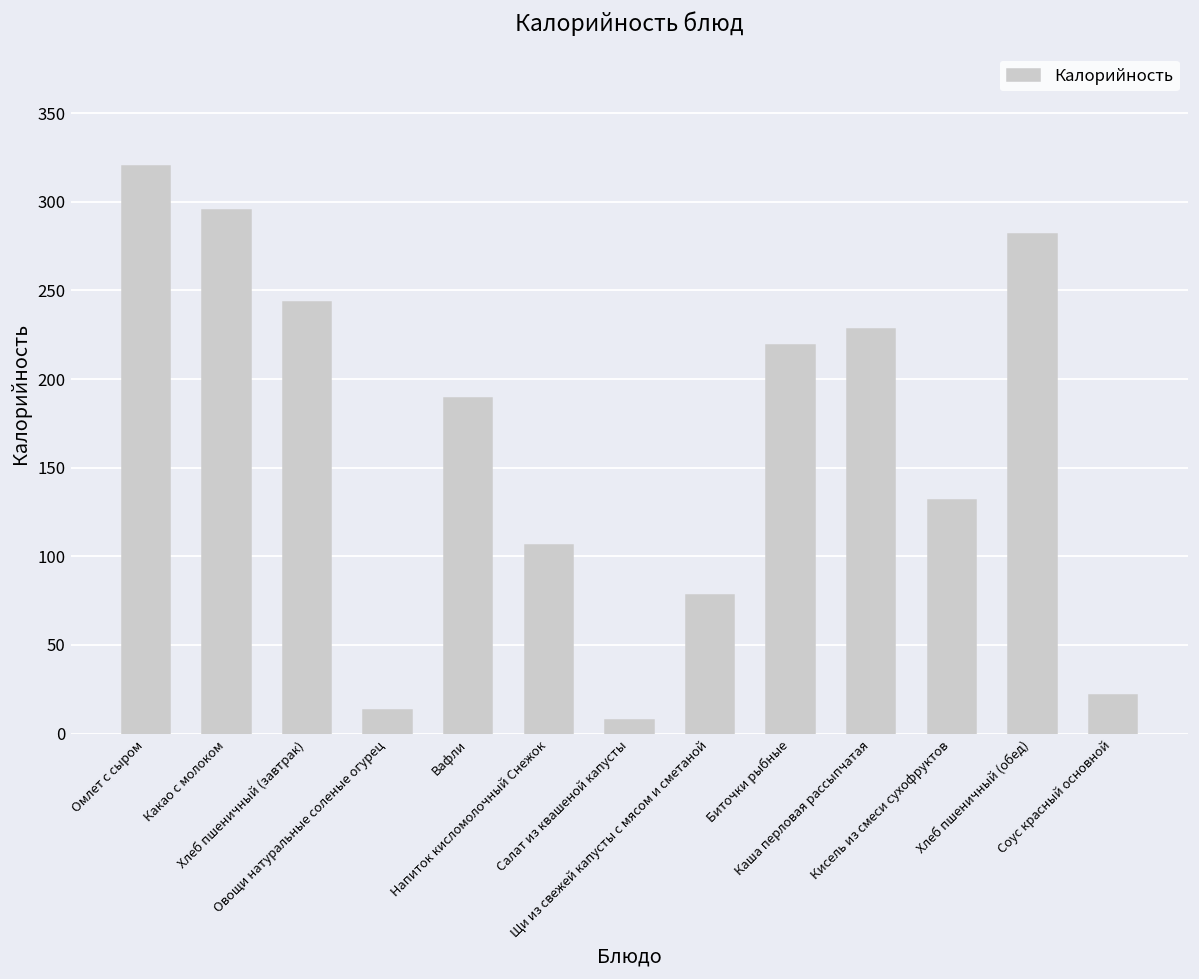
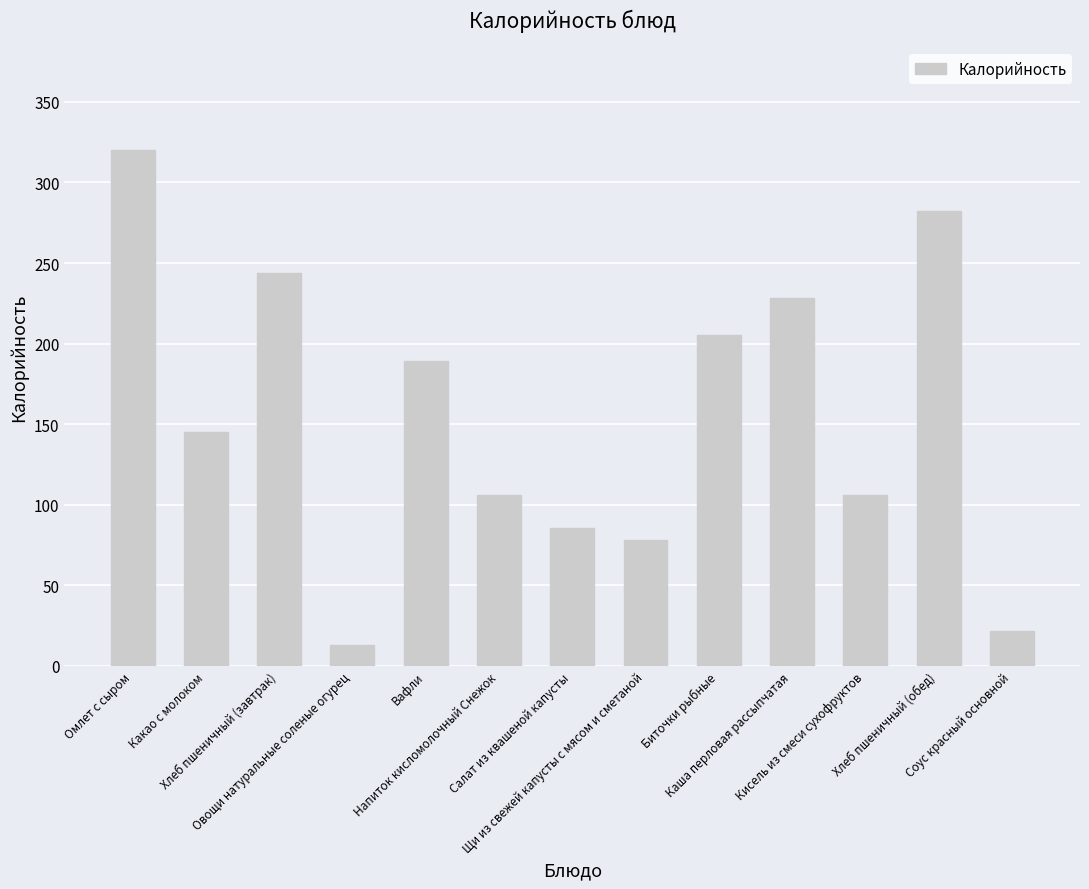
  {
    "Омлет с сыром": 320,
-   "Какао с молоком": 296,
+   "Какао с молоком": 145,
    "Хлеб пшеничный (завтрак)": 244,
    "Овощи натуральные соленые огурец": 13,
    "Вафли": 189,
    "Напиток кисломолочный Снежок": 106,
-   "Салат из квашеной капусты": 8,
+   "Салат из квашеной капусты": 86,
    "Щи из свежей капусты с мясом и сметаной": 78,
-   "Биточки рыбные": 219,
+   "Биточки рыбные": 205,
    "Каша перловая рассыпчатая": 228,
-   "Кисель из смеси сухофруктов": 132,
+   "Кисель из смеси сухофруктов": 106,
    "Хлеб пшеничный (обед)": 282,
    "Соус красный основной": 22
  }
